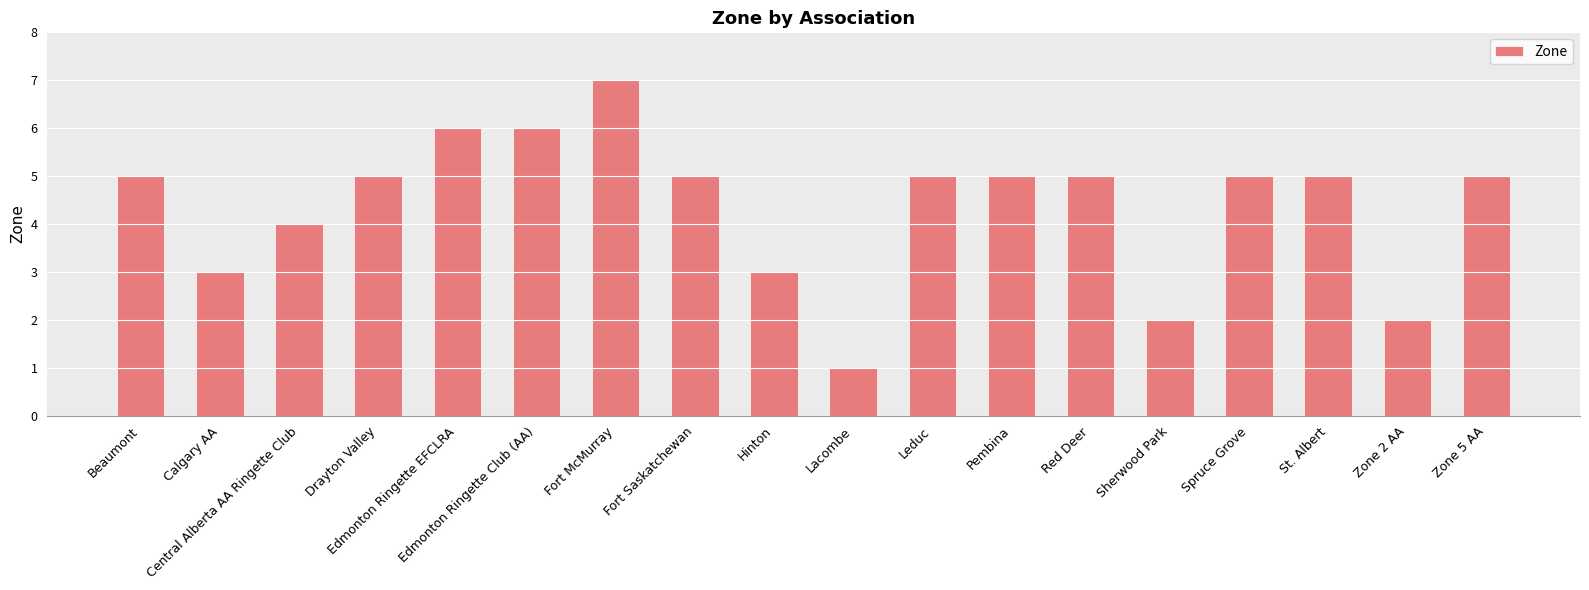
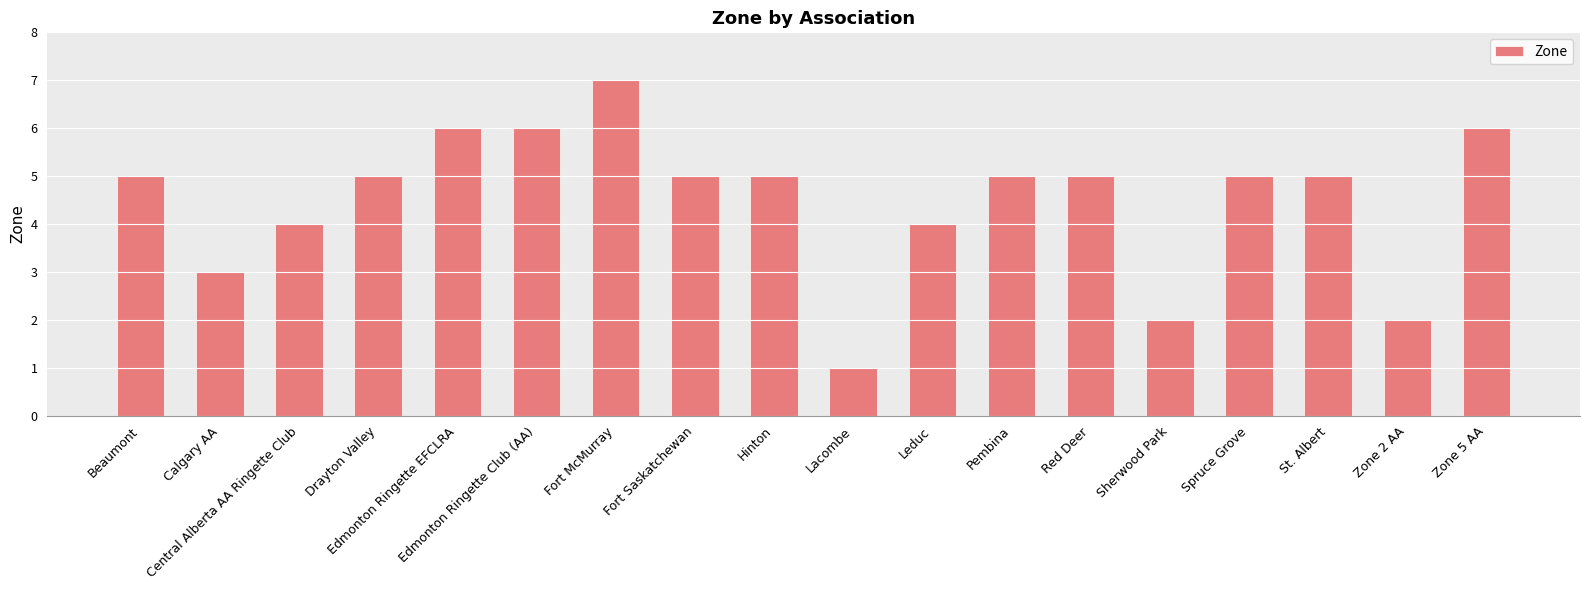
  {
    "Beaumont": 5,
    "Calgary AA": 3,
    "Central Alberta AA Ringette Club": 4,
    "Drayton Valley": 5,
    "Edmonton Ringette EFCLRA": 6,
    "Edmonton Ringette Club (AA)": 6,
    "Fort McMurray": 7,
    "Fort Saskatchewan": 5,
-   "Hinton": 3,
+   "Hinton": 5,
    "Lacombe": 1,
-   "Leduc": 5,
+   "Leduc": 4,
    "Pembina": 5,
    "Red Deer": 5,
    "Sherwood Park": 2,
    "Spruce Grove": 5,
    "St. Albert": 5,
    "Zone 2 AA": 2,
-   "Zone 5 AA": 5
+   "Zone 5 AA": 6
  }
